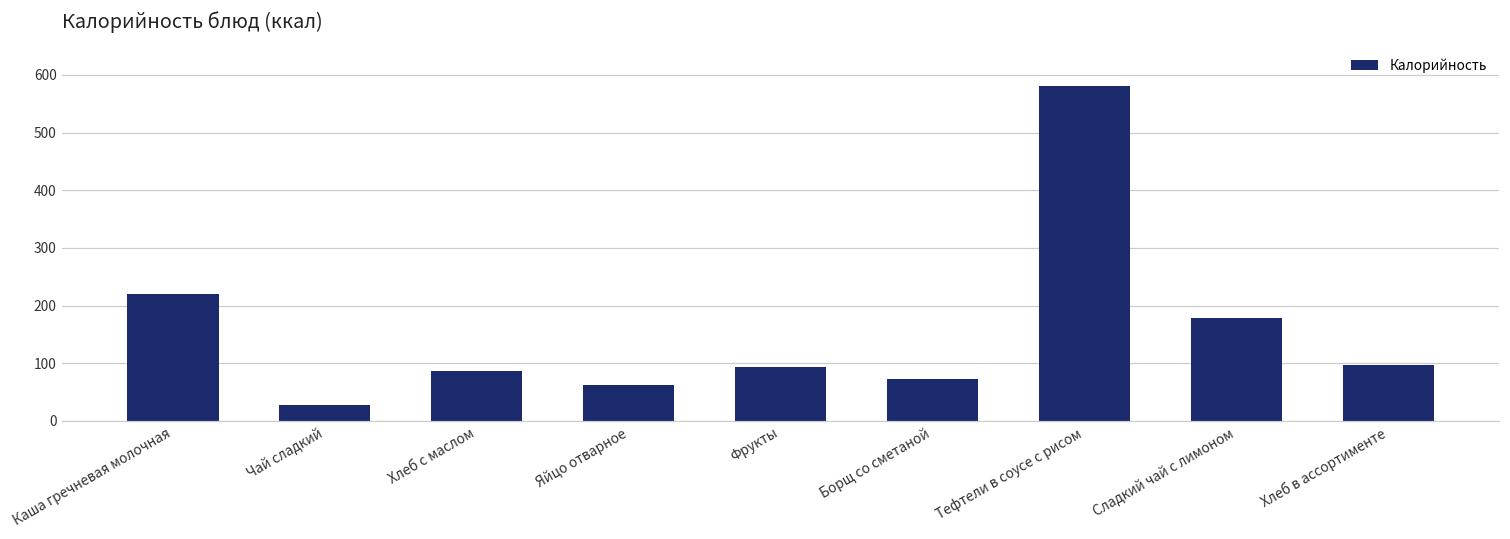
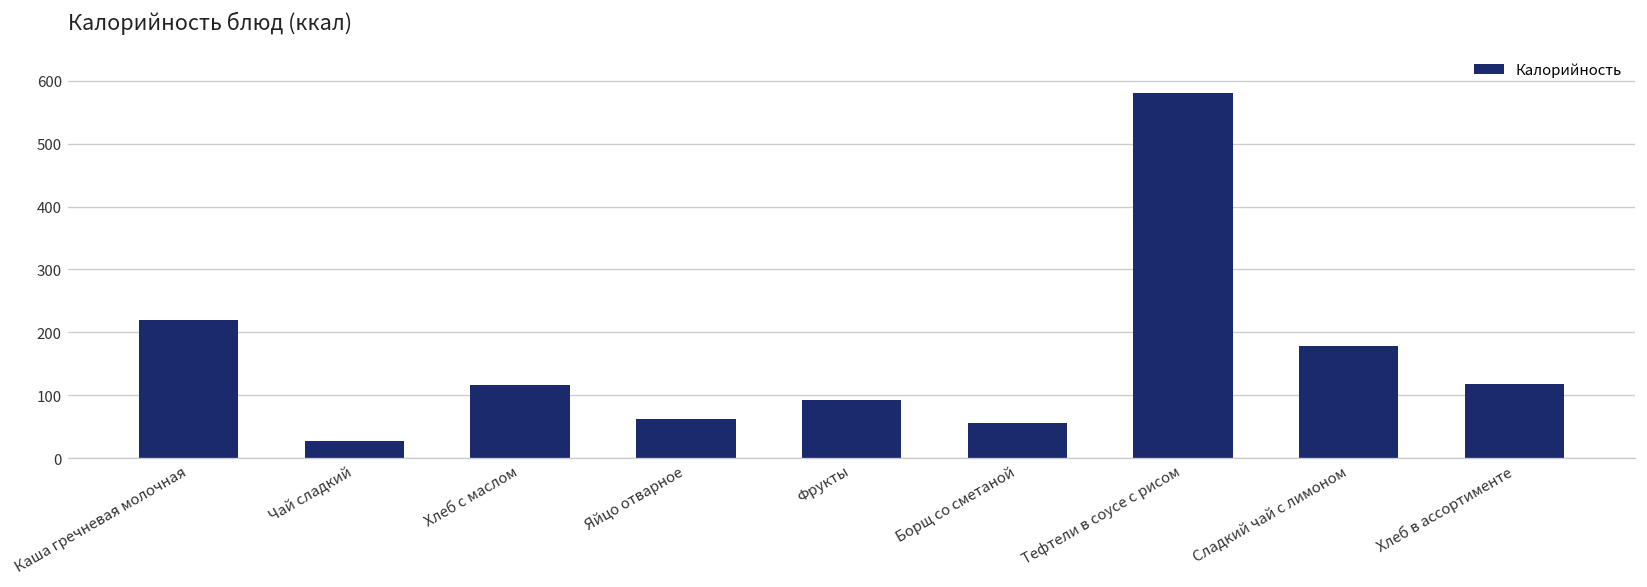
  {
    "Каша гречневая молочная": 220,
    "Чай сладкий": 30,
-   "Хлеб с маслом": 90,
+   "Хлеб с маслом": 120,
    "Яйцо отварное": 60,
    "Фрукты": 90,
-   "Борщ со сметаной": 70,
+   "Борщ со сметаной": 60,
    "Тефтели в соусе с рисом": 580,
    "Сладкий чай с лимоном": 180,
-   "Хлеб в ассортименте": 100
+   "Хлеб в ассортименте": 120
  }
